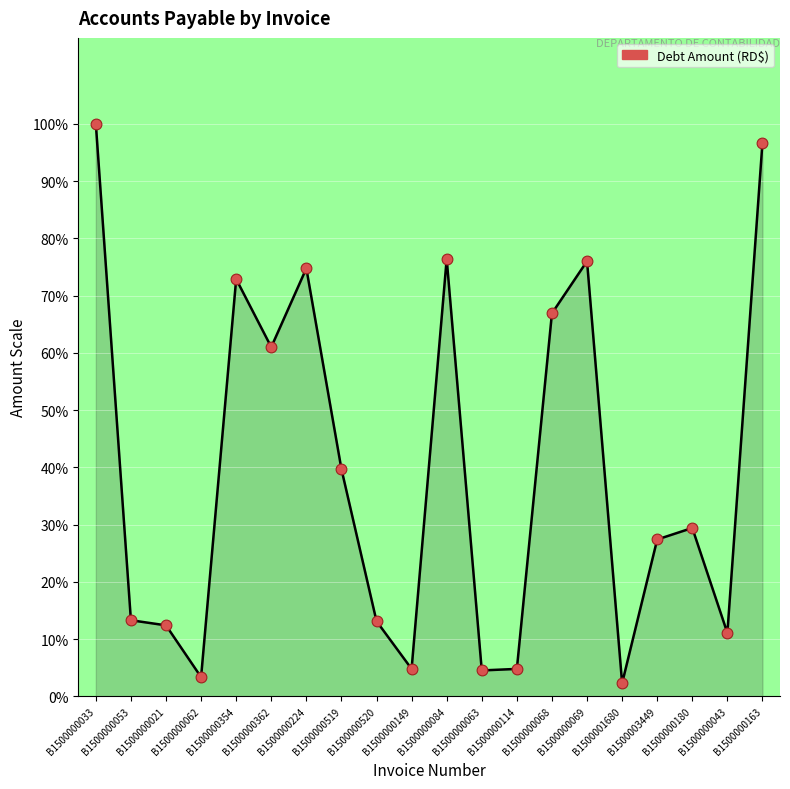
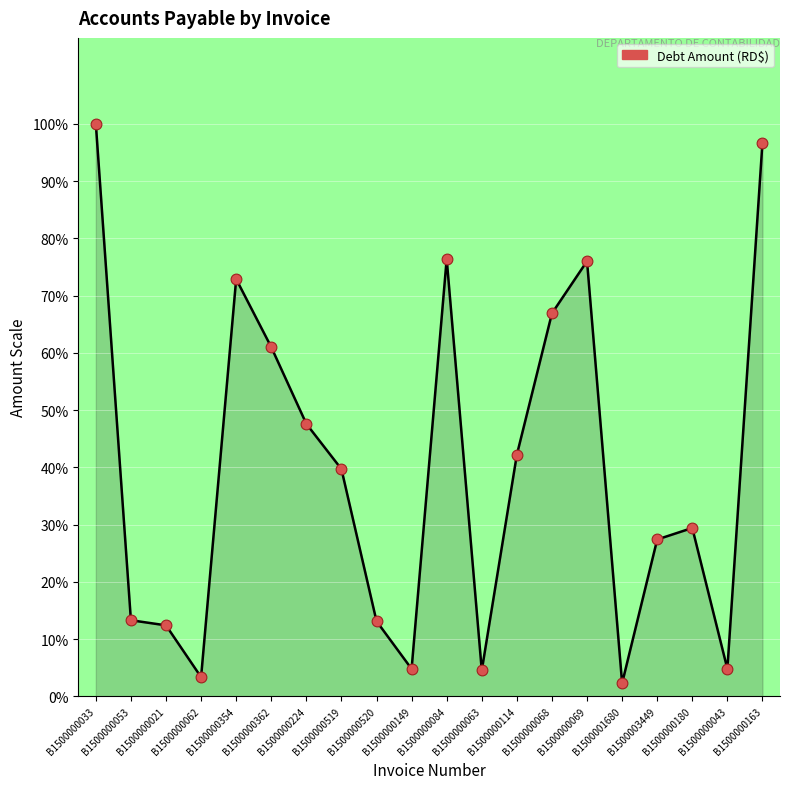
  {
    "B1500000033": "100%",
    "B1500000053": "13%",
    "B1500000021": "12%",
    "B1500000062": "3%",
    "B1500000354": "73%",
    "B1500000362": "61%",
-   "B1500000224": "75%",
+   "B1500000224": "48%",
    "B1500000519": "40%",
    "B1500000520": "13%",
    "B1500000149": "5%",
    "B1500000084": "76%",
    "B1500000063": "5%",
-   "B1500000114": "5%",
+   "B1500000114": "42%",
    "B1500000068": "67%",
    "B1500000069": "76%",
    "B1500001680": "2%",
    "B1500003449": "27%",
    "B1500000180": "29%",
-   "B1500000043": "11%",
+   "B1500000043": "5%",
    "B1500000163": "97%"
  }
